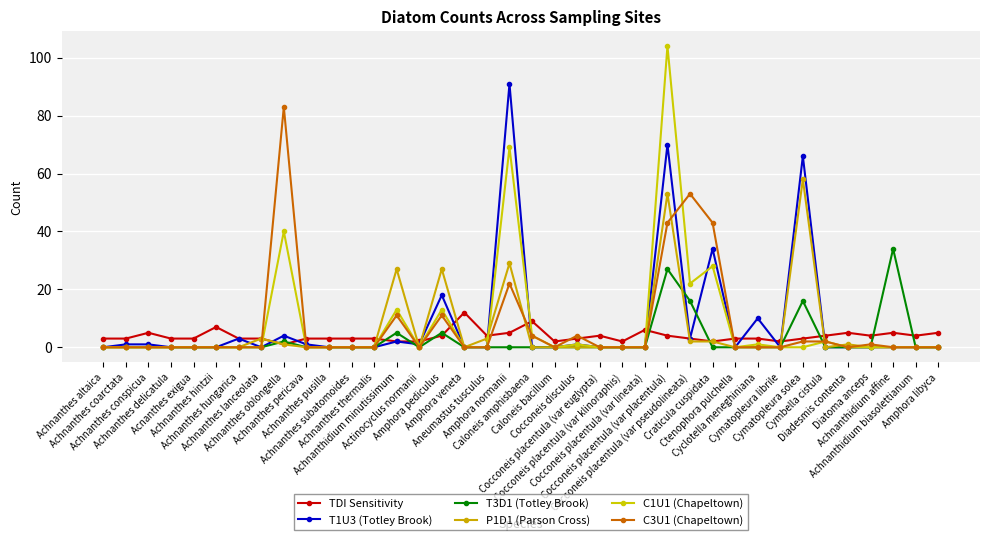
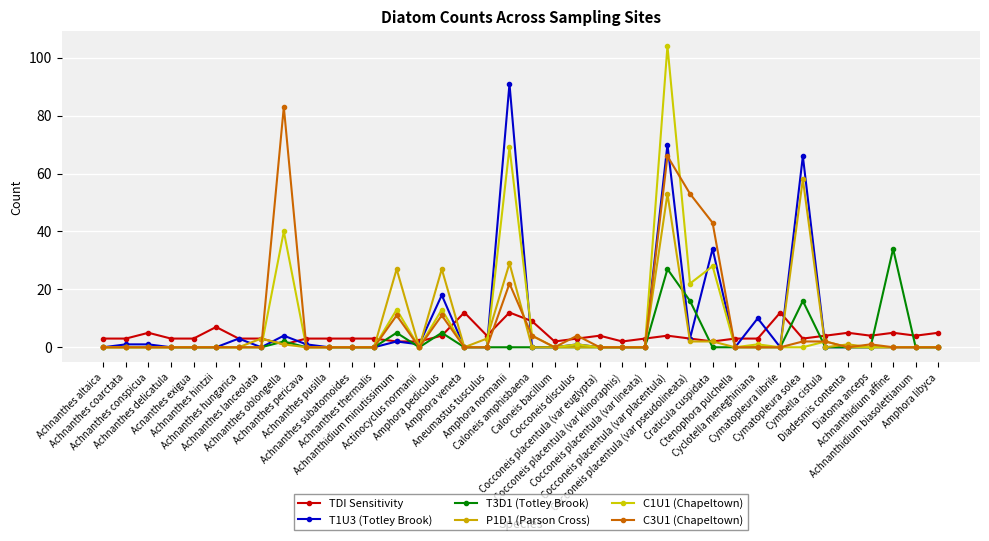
  {
    "TDI Sensitivity": {
      "Achnanthes altaica": 3,
      "Achnanthes coarctata": 3,
      "Achnanthes conspicua": 5,
      "Achnanthes delicatula": 3,
      "Acnanthes exigua": 3,
      "Achnanthes hintzii": 7,
      "Achnanthes pericava": 3,
      "Achnanthes pusilla": 3,
      "Achnanthes subatomoides": 3,
      "Achnanthes thermalis": 3,
      "Actinocyclus normanii": 2,
      "Amphora pediculus": 4,
      "Amphora veneta": 12,
      "Aneumastus tusculus": 4,
-     "Amphora normanii": 5,
+     "Amphora normanii": 12,
      "Caloneis amphisbaena": 9,
      "Caloneis bacillum": 2,
      "Cocconeis disculus": 3,
      "Cocconeis placentula (var euglypta)": 4,
      "Cocconeis placentula (var klinoraphis)": 2,
-     "Cocconeis placentula (var lineata)": 6,
+     "Cocconeis placentula (var lineata)": 3,
      "Cocconeis placentula (var placentula)": 4,
      "Ctenophora pulchella": 3,
      "Cyclotella meneghiniana": 3,
-     "Cymatopleura librile": 2,
+     "Cymatopleura librile": 12,
      "Cymatopleura solea": 3,
      "Cymbella cistula": 4,
      "Diadesmis contenta": 5,
      "Diatoma anceps": 4,
      "Achnanthidium affine": 5,
      "Achnanthidium biasolettianum": 4,
      "Amphora libyca": 5
    },
    "T1U3 (Totley Brook)": {
      "Achnanthes coarctata": 1,
      "Achnanthes conspicua": 1,
      "Achnanthes oblongella": 4,
      "Achnanthes pericava": 1,
      "Actinocyclus normanii": 1,
      "Amphora pediculus": 18,
      "Amphora normanii": 91,
      "Cocconeis placentula (var placentula)": 70,
      "Craticula cuspidata": 34,
      "Cyclotella meneghiniana": 10,
      "Cymatopleura solea": 66
    },
    "T3D1 (Totley Brook)": {
      "Achnanthes oblongella": 2,
      "Achnanthidium minutissimum": 5,
      "Amphora pediculus": 5,
      "Amphora normanii": 0,
      "Cocconeis placentula (var placentula)": 27,
      "Cocconeis placentula (var pseudolineata)": 16,
      "Craticula cuspidata": 0,
      "Cymatopleura solea": 16,
      "Achnanthidium affine": 34
    },
    "C3U1 (Chapeltown)": {
      "Achnanthes oblongella": 83,
      "Achnanthidium minutissimum": 11,
      "Amphora pediculus": 11,
      "Amphora normanii": 22,
      "Cocconeis disculus": 4,
-     "Cocconeis placentula (var placentula)": 43,
+     "Cocconeis placentula (var placentula)": 66,
      "Cocconeis placentula (var pseudolineata)": 53,
      "Craticula cuspidata": 43,
      "Cymatopleura solea": 2,
      "Diatoma anceps": 1
    }
  }
